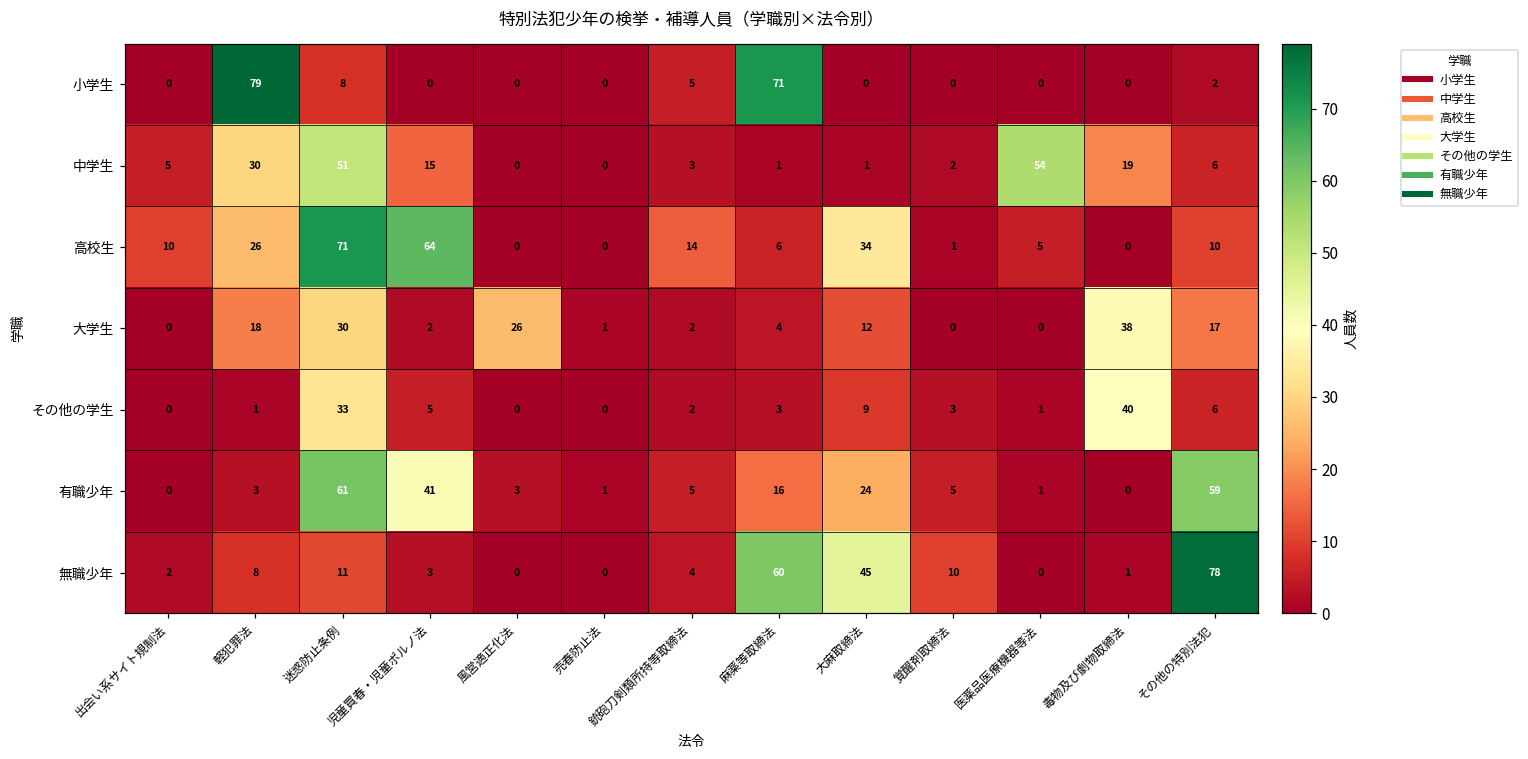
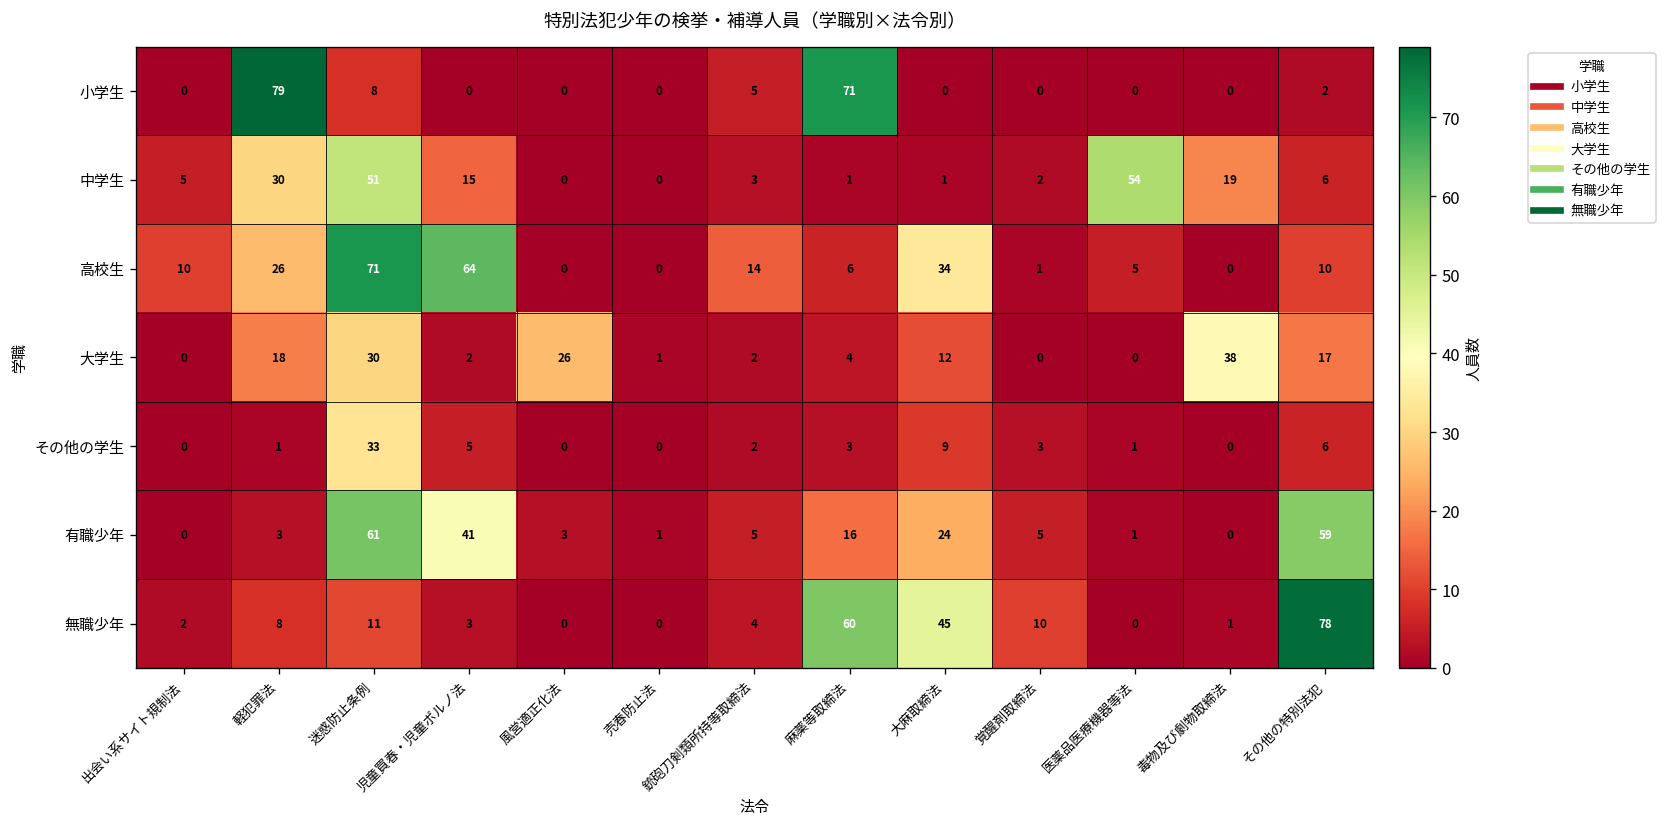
  {
    "小学生": {
      "出会い系サイト規制法": 0,
      "軽犯罪法": 79,
      "迷惑防止条例": 8,
      "児童買春・児童ポルノ法": 0,
      "風営適正化法": 0,
      "売春防止法": 0,
      "銃砲刀剣類所持等取締法": 5,
      "麻薬等取締法": 71,
      "大麻取締法": 0,
      "覚醒剤取締法": 0,
      "医薬品医療機器等法": 0,
      "毒物及び劇物取締法": 0,
      "その他の特別法犯": 2
    },
    "中学生": {
      "出会い系サイト規制法": 5,
      "軽犯罪法": 30,
      "迷惑防止条例": 51,
      "児童買春・児童ポルノ法": 15,
      "風営適正化法": 0,
      "売春防止法": 0,
      "銃砲刀剣類所持等取締法": 3,
      "麻薬等取締法": 1,
      "大麻取締法": 1,
      "覚醒剤取締法": 2,
      "医薬品医療機器等法": 54,
      "毒物及び劇物取締法": 19,
      "その他の特別法犯": 6
    },
    "高校生": {
      "出会い系サイト規制法": 10,
      "軽犯罪法": 26,
      "迷惑防止条例": 71,
      "児童買春・児童ポルノ法": 64,
      "風営適正化法": 0,
      "売春防止法": 0,
      "銃砲刀剣類所持等取締法": 14,
      "麻薬等取締法": 6,
      "大麻取締法": 34,
      "覚醒剤取締法": 1,
      "医薬品医療機器等法": 5,
      "毒物及び劇物取締法": 0,
      "その他の特別法犯": 10
    },
    "大学生": {
      "出会い系サイト規制法": 0,
      "軽犯罪法": 18,
      "迷惑防止条例": 30,
      "児童買春・児童ポルノ法": 2,
      "風営適正化法": 26,
      "売春防止法": 1,
      "銃砲刀剣類所持等取締法": 2,
      "麻薬等取締法": 4,
      "大麻取締法": 12,
      "覚醒剤取締法": 0,
      "医薬品医療機器等法": 0,
      "毒物及び劇物取締法": 38,
      "その他の特別法犯": 17
    },
    "その他の学生": {
      "出会い系サイト規制法": 0,
      "軽犯罪法": 1,
      "迷惑防止条例": 33,
      "児童買春・児童ポルノ法": 5,
      "風営適正化法": 0,
      "売春防止法": 0,
      "銃砲刀剣類所持等取締法": 2,
      "麻薬等取締法": 3,
      "大麻取締法": 9,
      "覚醒剤取締法": 3,
      "医薬品医療機器等法": 1,
-     "毒物及び劇物取締法": 40,
+     "毒物及び劇物取締法": 0,
      "その他の特別法犯": 6
    },
    "有職少年": {
      "出会い系サイト規制法": 0,
      "軽犯罪法": 3,
      "迷惑防止条例": 61,
      "児童買春・児童ポルノ法": 41,
      "風営適正化法": 3,
      "売春防止法": 1,
      "銃砲刀剣類所持等取締法": 5,
      "麻薬等取締法": 16,
      "大麻取締法": 24,
      "覚醒剤取締法": 5,
      "医薬品医療機器等法": 1,
      "毒物及び劇物取締法": 0,
      "その他の特別法犯": 59
    },
    "無職少年": {
      "出会い系サイト規制法": 2,
      "軽犯罪法": 8,
      "迷惑防止条例": 11,
      "児童買春・児童ポルノ法": 3,
      "風営適正化法": 0,
      "売春防止法": 0,
      "銃砲刀剣類所持等取締法": 4,
      "麻薬等取締法": 60,
      "大麻取締法": 45,
      "覚醒剤取締法": 10,
      "医薬品医療機器等法": 0,
      "毒物及び劇物取締法": 1,
      "その他の特別法犯": 78
    }
  }
